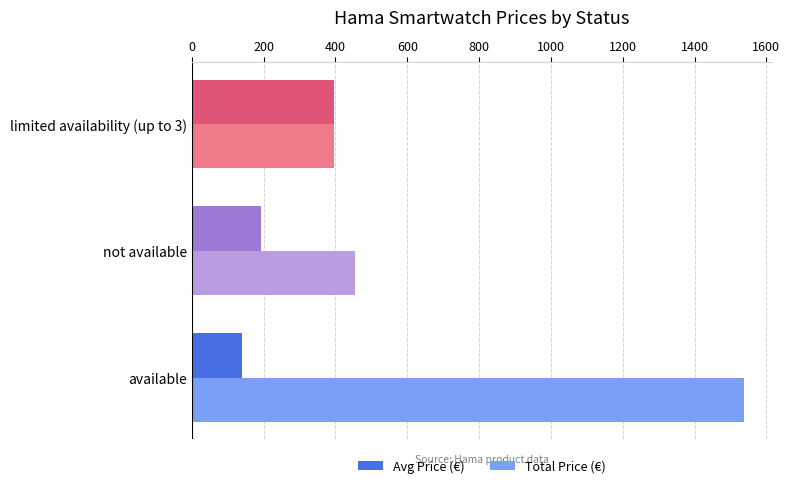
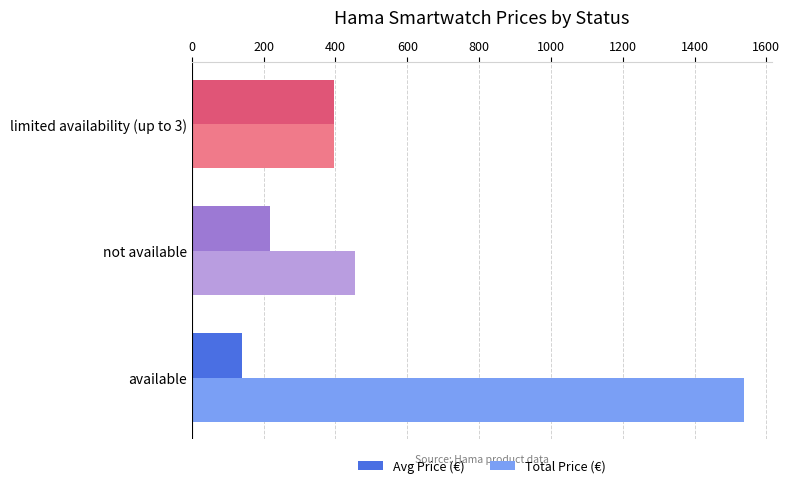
  {
    "Avg Price (€)": {
      "limited availability (up to 3)": 400,
-     "not available": 190,
+     "not available": 220,
      "available": 140
    },
    "Total Price (€)": {
      "limited availability (up to 3)": 400,
      "not available": 450,
      "available": 1540
    }
  }
